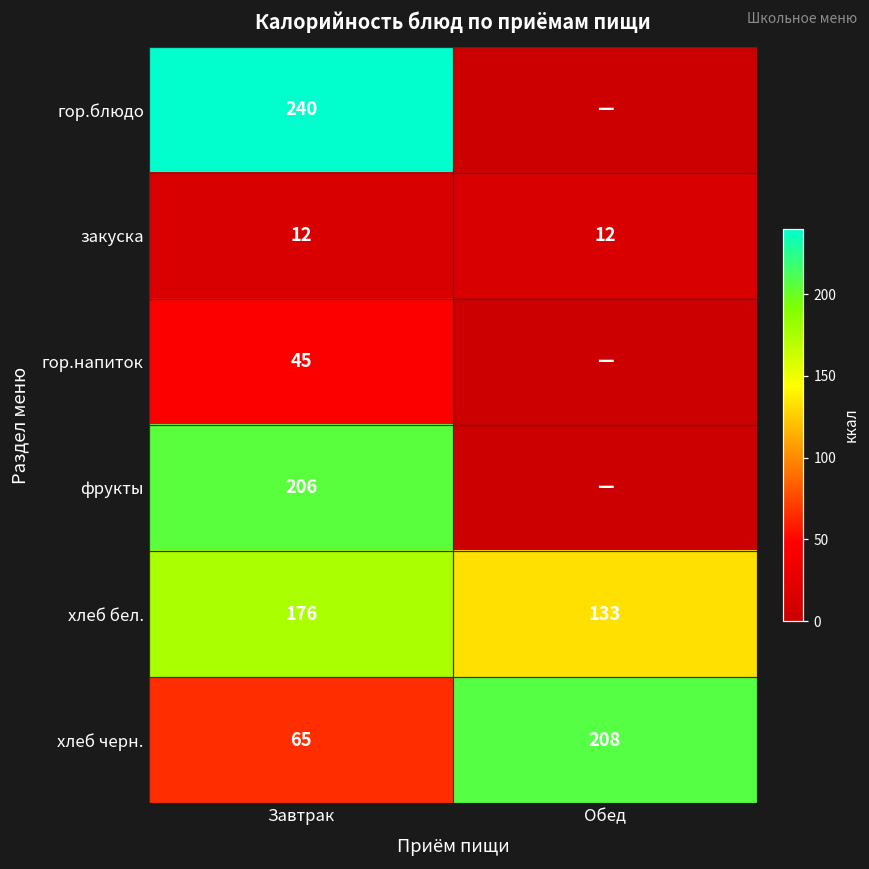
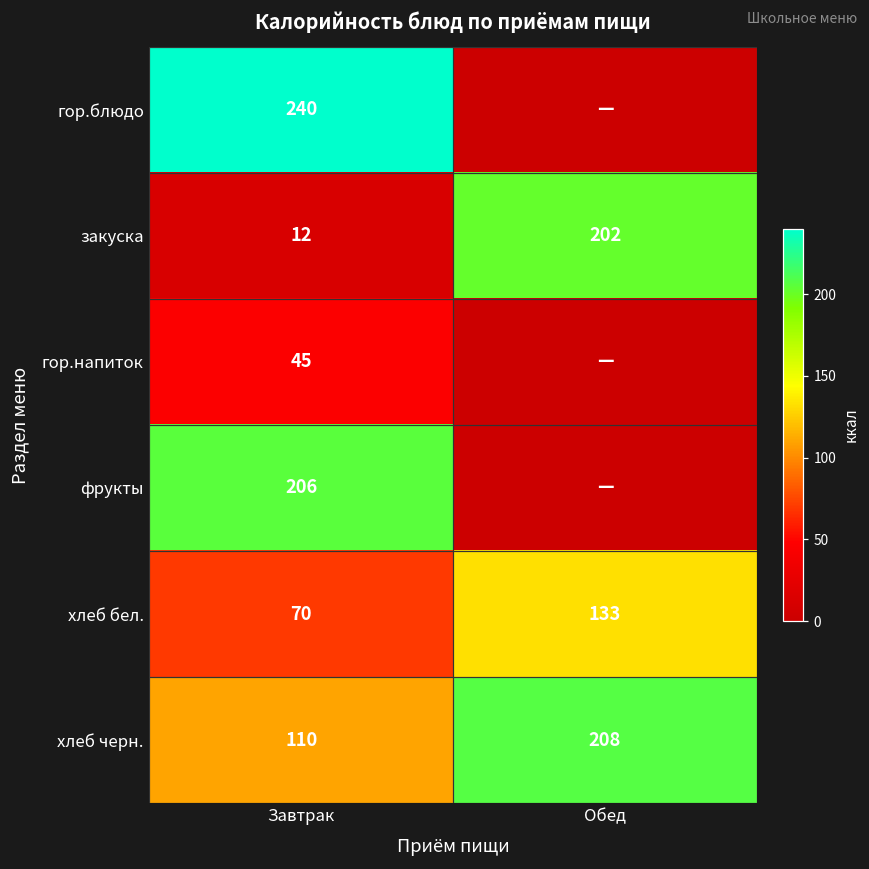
  {
    "гор.блюдо": {
      "Завтрак": 240
    },
    "закуска": {
      "Завтрак": 12,
-     "Обед": 12
+     "Обед": 202
    },
    "гор.напиток": {
      "Завтрак": 45
    },
    "фрукты": {
      "Завтрак": 206
    },
    "хлеб бел.": {
-     "Завтрак": 176,
+     "Завтрак": 70,
      "Обед": 133
    },
    "хлеб черн.": {
-     "Завтрак": 65,
+     "Завтрак": 110,
      "Обед": 208
    }
  }
